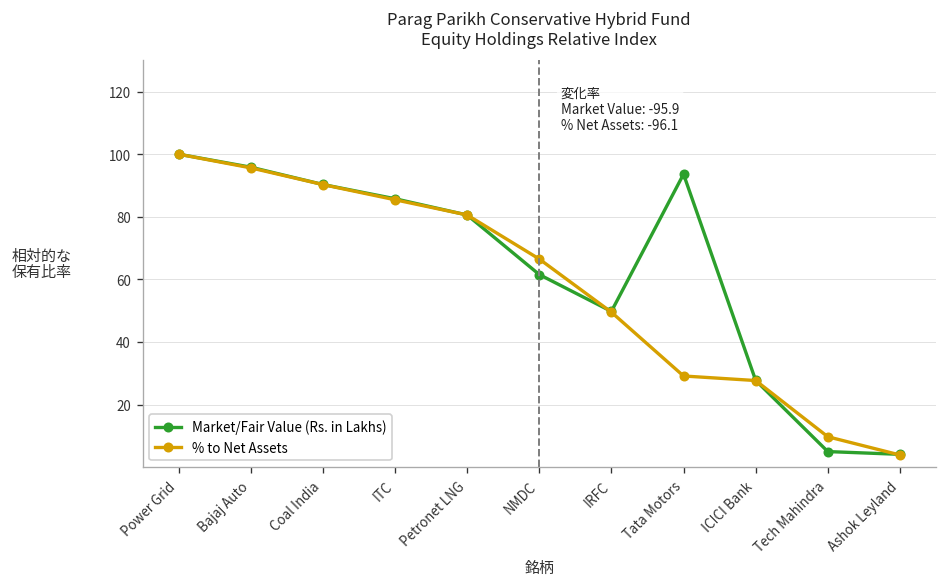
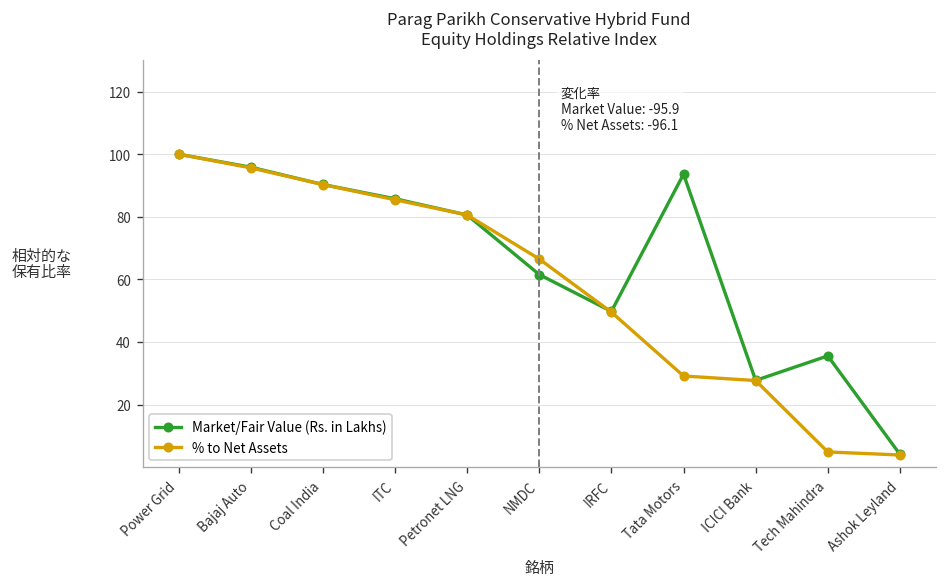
  {
    "Market/Fair Value (Rs. in Lakhs)": {
      "NMDC": 62,
      "Tata Motors": 94,
-     "Tech Mahindra": 5
+     "Tech Mahindra": 36
    },
    "% to Net Assets": {
      "NMDC": 67,
      "Tata Motors": 29,
-     "Tech Mahindra": 10
+     "Tech Mahindra": 5
    }
  }
